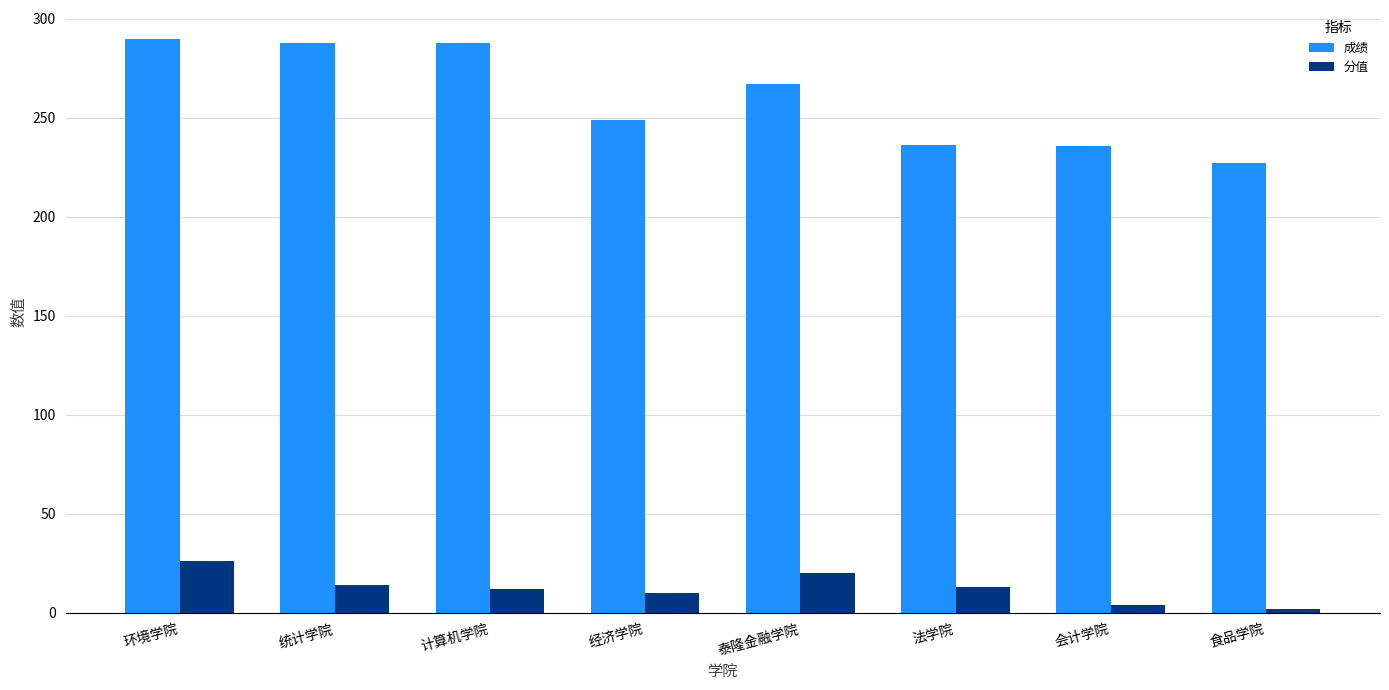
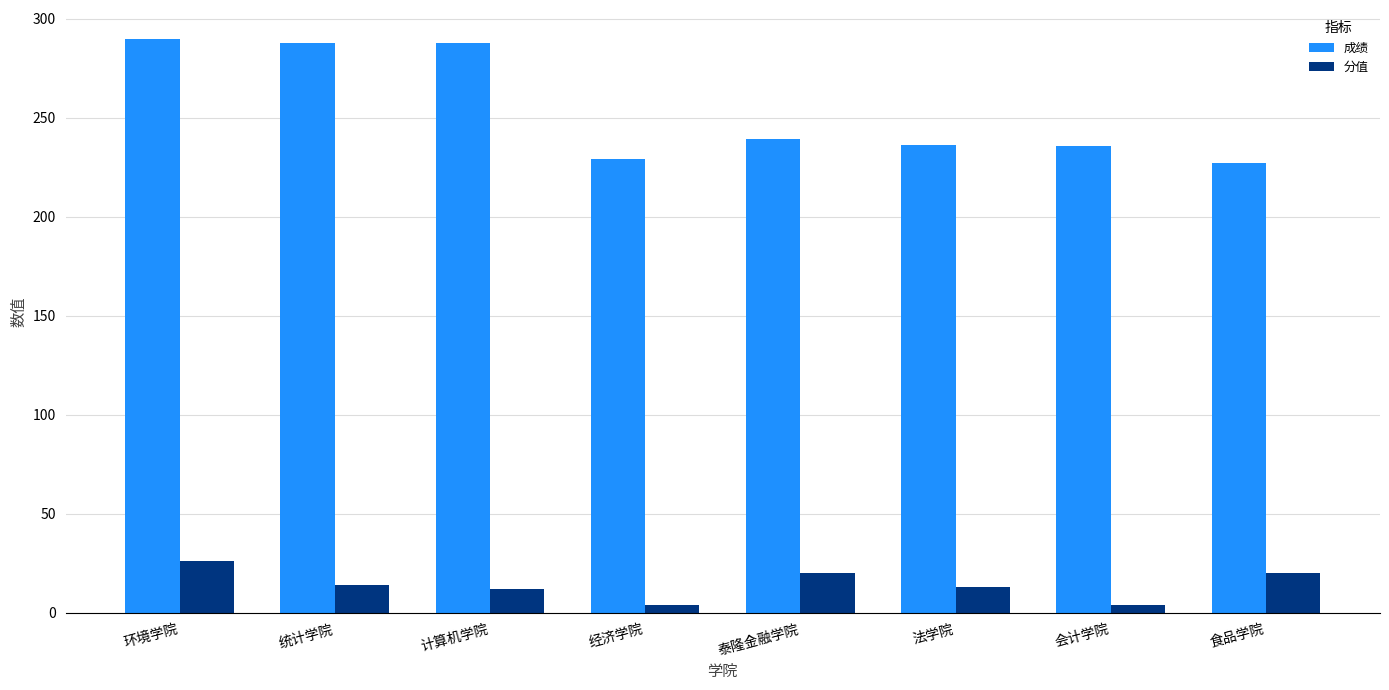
  {
    "成绩": {
      "环境学院": 290,
      "统计学院": 288,
      "计算机学院": 288,
-     "经济学院": 249,
-     "泰隆金融学院": 267,
+     "经济学院": 229,
+     "泰隆金融学院": 240,
      "法学院": 237,
      "会计学院": 236,
      "食品学院": 227
    },
    "分值": {
      "环境学院": 26,
      "统计学院": 14,
      "计算机学院": 12,
-     "经济学院": 10,
+     "经济学院": 4,
      "泰隆金融学院": 20,
      "法学院": 13,
      "会计学院": 4,
-     "食品学院": 2
+     "食品学院": 20
    }
  }
